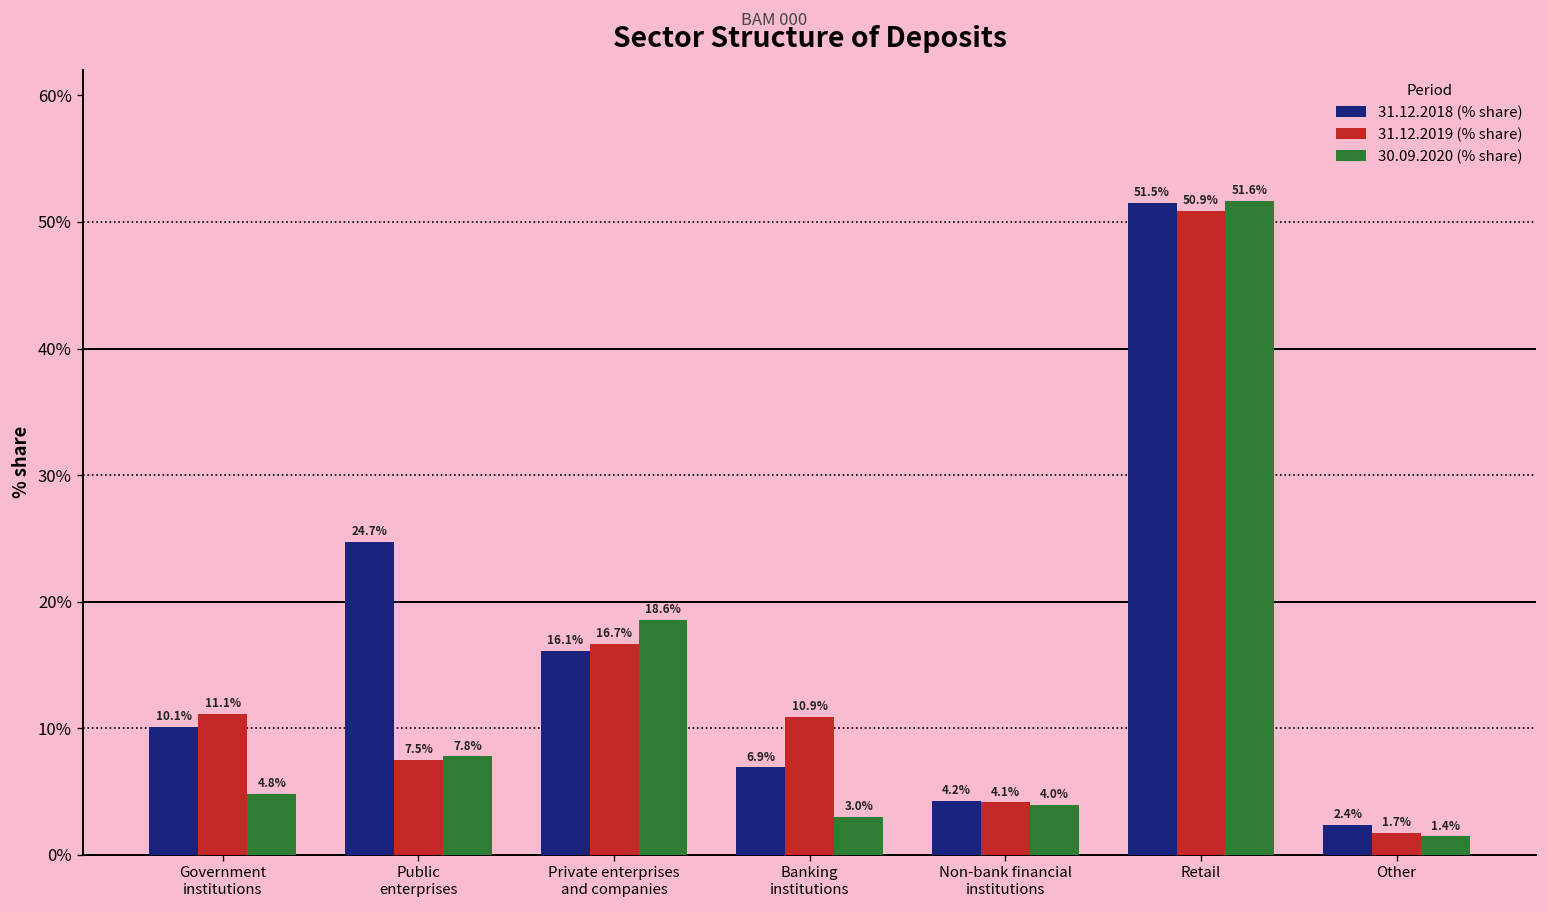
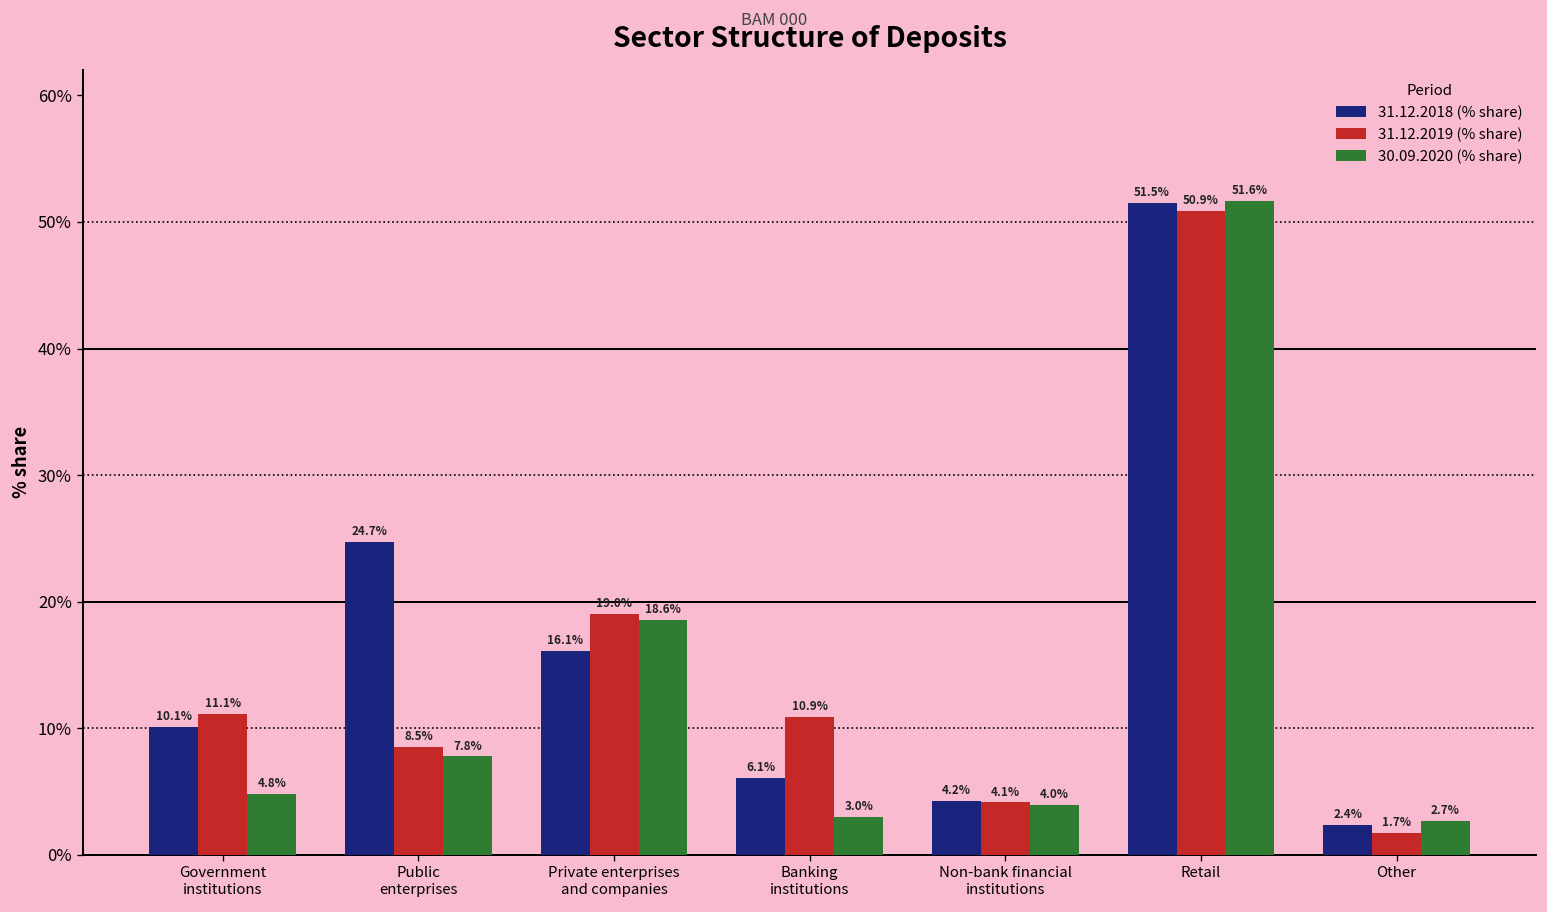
  {
    "31.12.2018 (% share)": {
      "Government institutions": "10.1%",
      "Public enterprises": "24.7%",
      "Private enterprises and companies": "16.1%",
-     "Banking institutions": "6.9%",
+     "Banking institutions": "6.1%",
      "Non-bank financial institutions": "4.2%",
      "Retail": "51.5%",
      "Other": "2.4%"
    },
    "31.12.2019 (% share)": {
      "Government institutions": "11.1%",
-     "Public enterprises": "7.5%",
-     "Private enterprises and companies": "16.7%",
+     "Public enterprises": "8.5%",
+     "Private enterprises and companies": "19.0%",
      "Banking institutions": "10.9%",
      "Non-bank financial institutions": "4.1%",
      "Retail": "50.9%",
      "Other": "1.7%"
    },
    "30.09.2020 (% share)": {
      "Government institutions": "4.8%",
      "Public enterprises": "7.8%",
      "Private enterprises and companies": "18.6%",
      "Banking institutions": "3.0%",
      "Non-bank financial institutions": "4.0%",
      "Retail": "51.6%",
-     "Other": "1.4%"
+     "Other": "2.7%"
    }
  }
